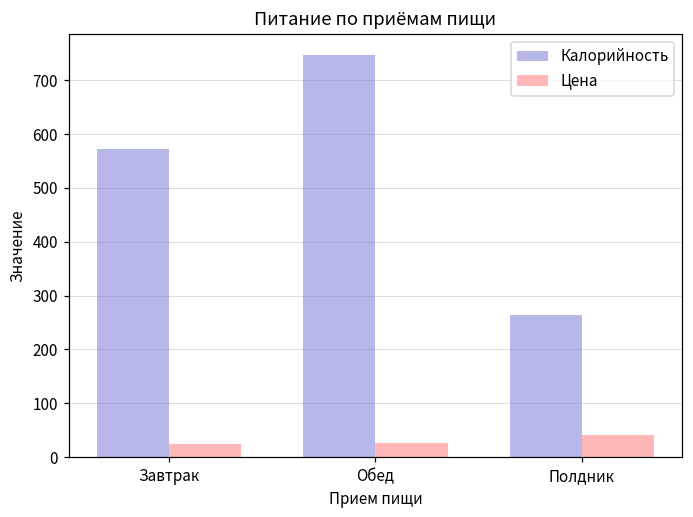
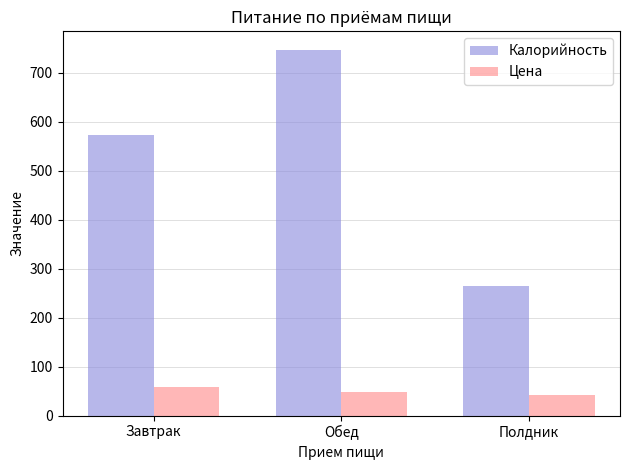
  {
    "Калорийность": {
      "Завтрак": 570,
      "Обед": 750,
      "Полдник": 260
    },
    "Цена": {
-     "Завтрак": 30,
-     "Обед": 30,
+     "Завтрак": 60,
+     "Обед": 50,
      "Полдник": 40
    }
  }
